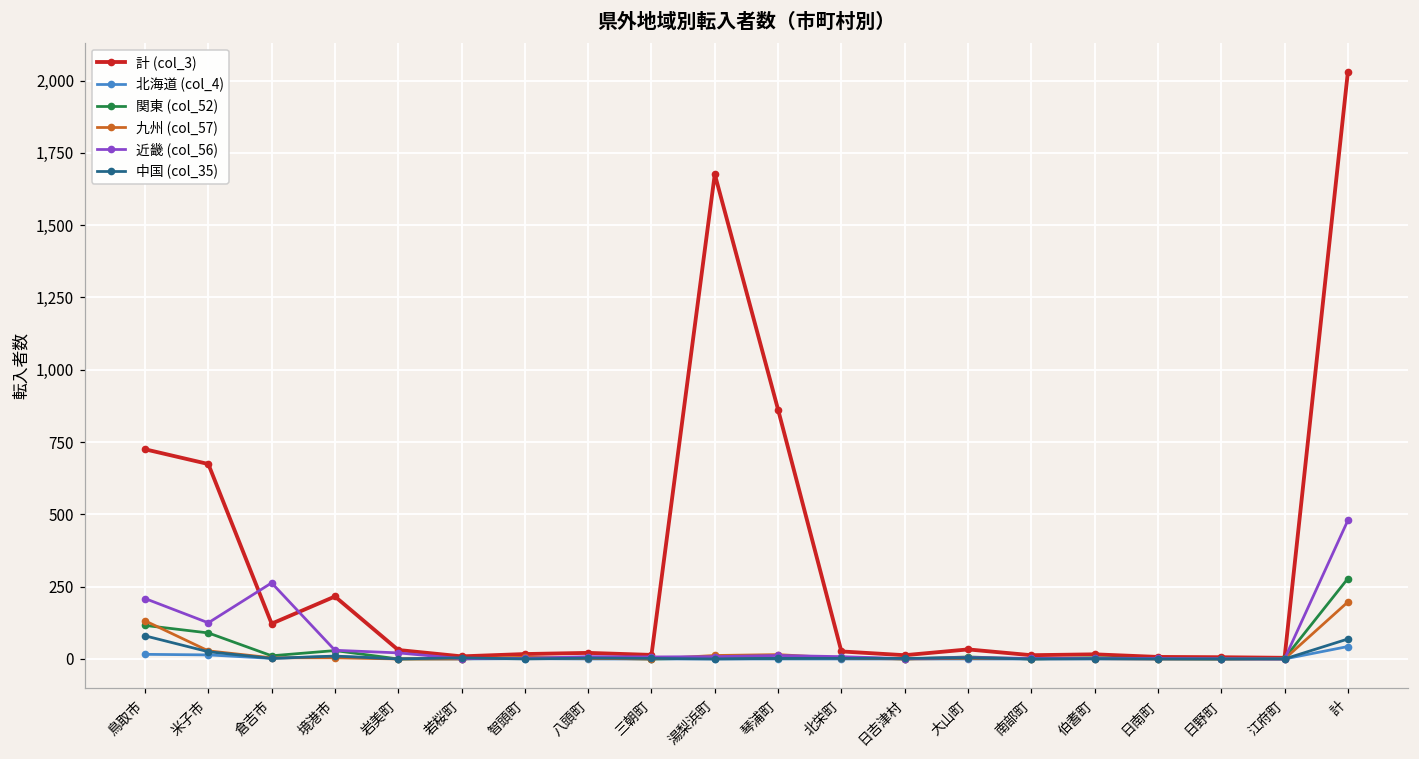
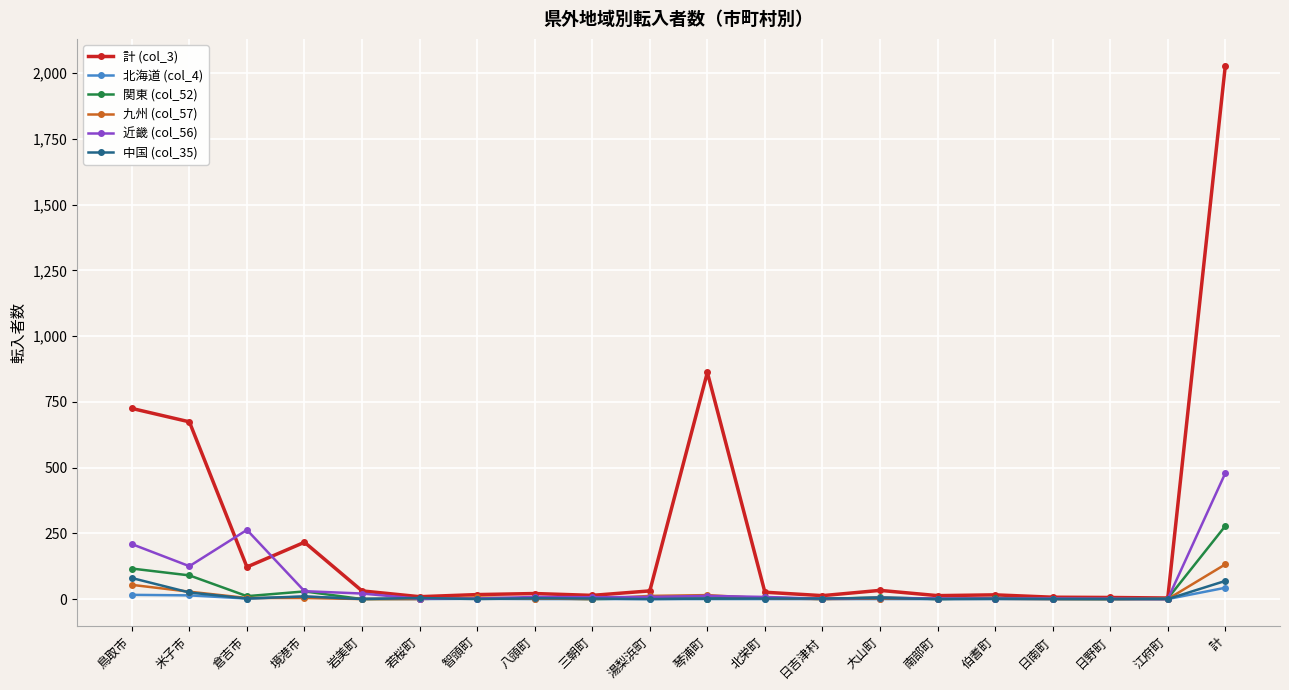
  {
    "計 (col_3)": {
      "鳥取市": "730",
      "米子市": "670",
      "倉吉市": "120",
      "境港市": "220",
      "岩美町": "30",
      "智頭町": "20",
      "八頭町": "20",
-     "湯梨浜町": "1,680",
+     "湯梨浜町": "30",
      "琴浦町": "860",
      "北栄町": "30",
      "日吉津村": "10",
      "大山町": "30",
      "南部町": "10",
      "伯耆町": "20",
      "計": "2,030"
    },
    "北海道 (col_4)": {
      "鳥取市": "20",
      "米子市": "10",
      "計": "40"
    },
    "関東 (col_52)": {
      "鳥取市": "120",
      "米子市": "90",
      "計": "280"
    },
    "九州 (col_57)": {
-     "鳥取市": "130",
-     "計": "200"
+     "鳥取市": "50",
+     "計": "130"
    },
    "近畿 (col_56)": {
      "鳥取市": "210",
      "米子市": "130",
      "倉吉市": "260",
      "岩美町": "20",
      "計": "480"
    },
    "中国 (col_35)": {
      "鳥取市": "80",
      "計": "70"
    }
  }
